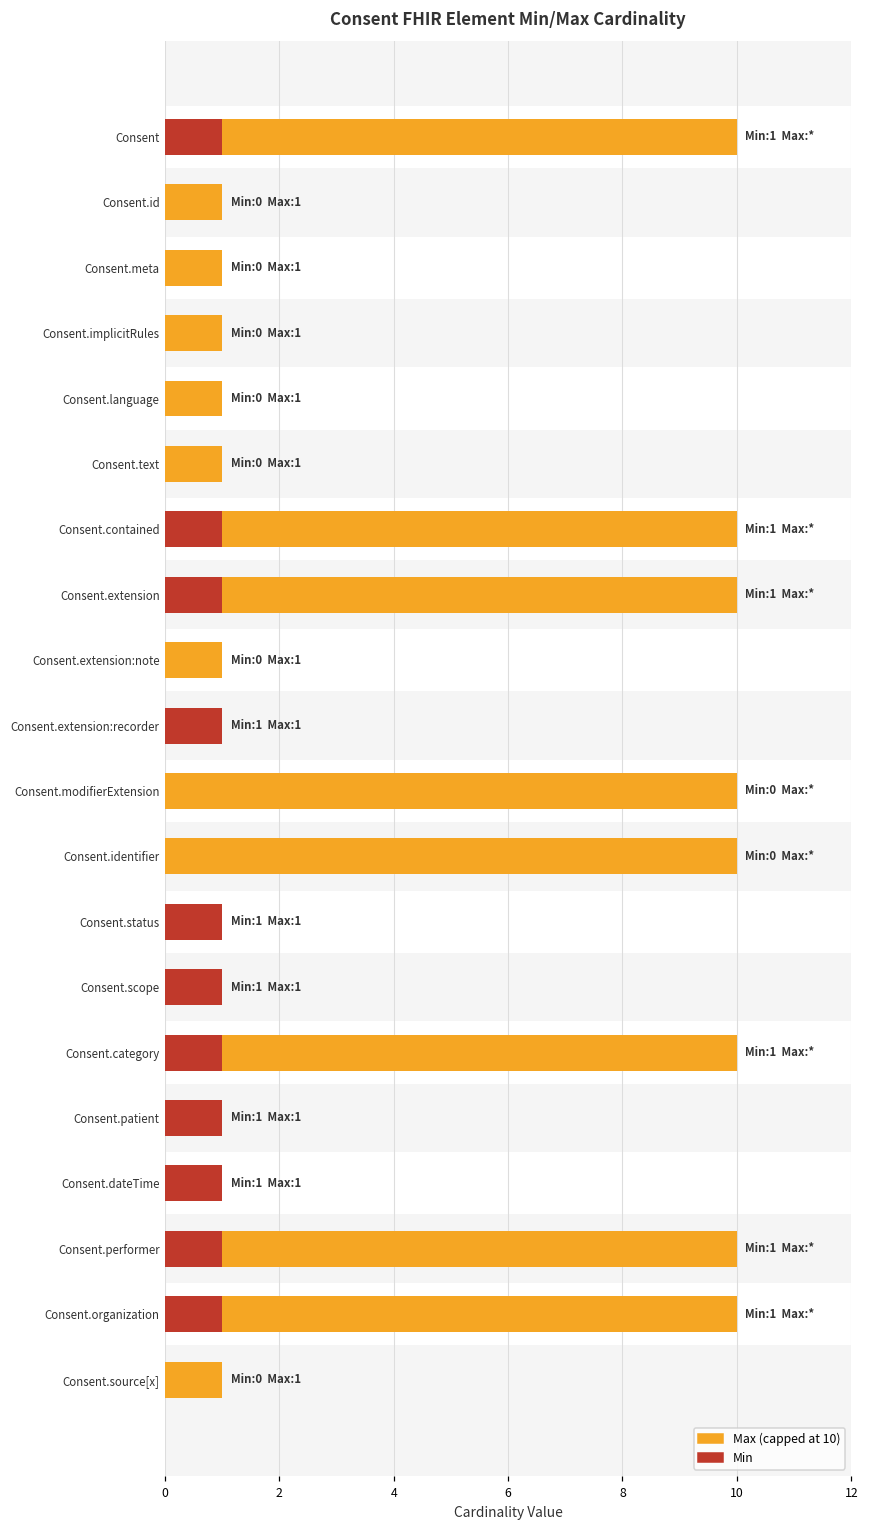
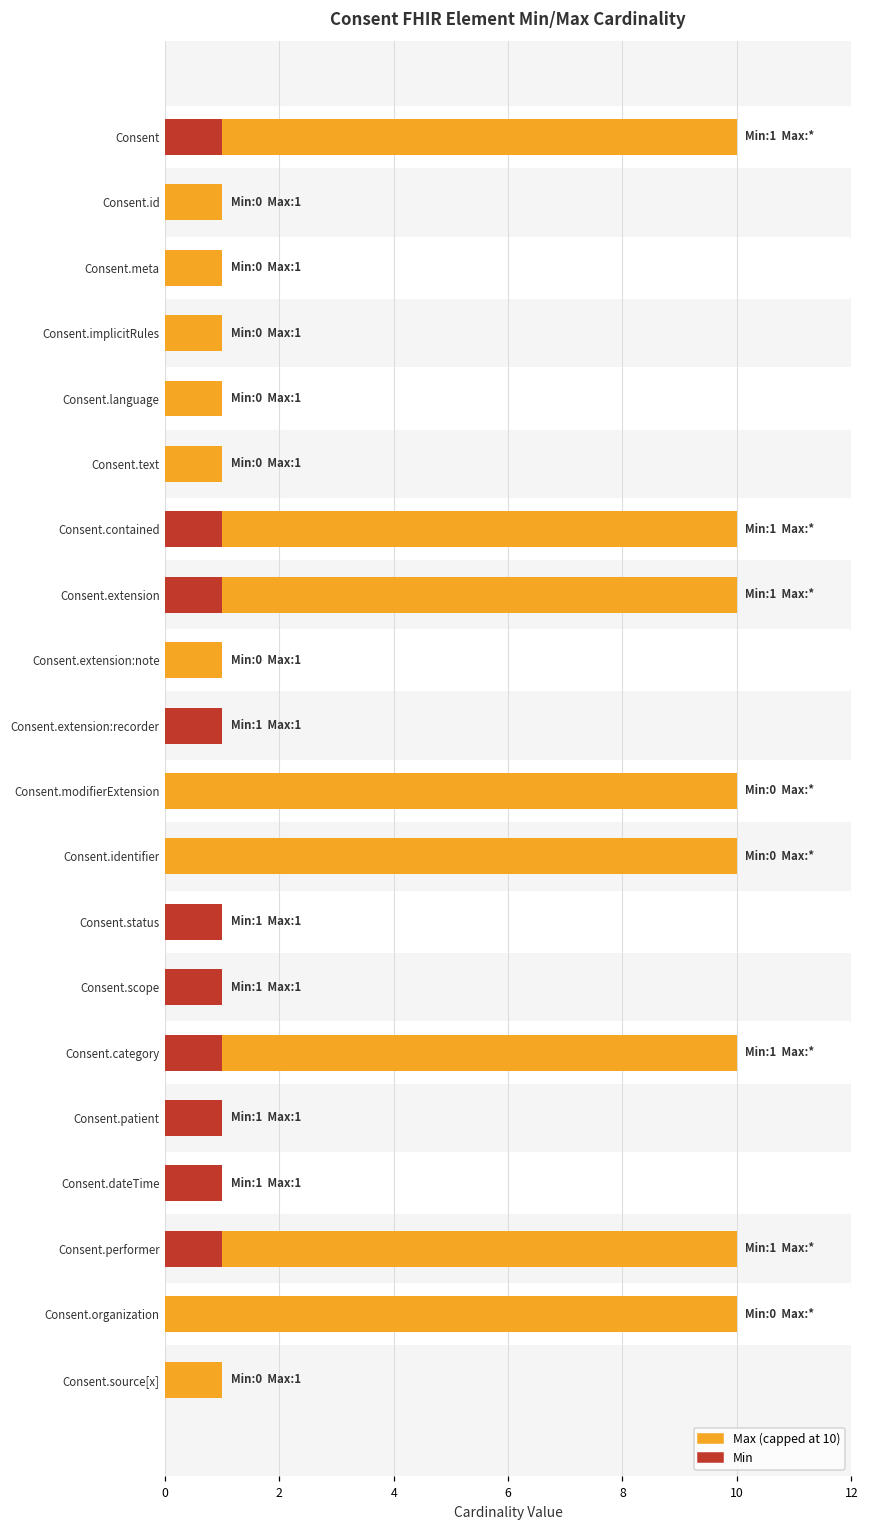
  {
    "Min": {
-     "Consent.organization": 1
+     "Consent.organization": 0
    }
  }
